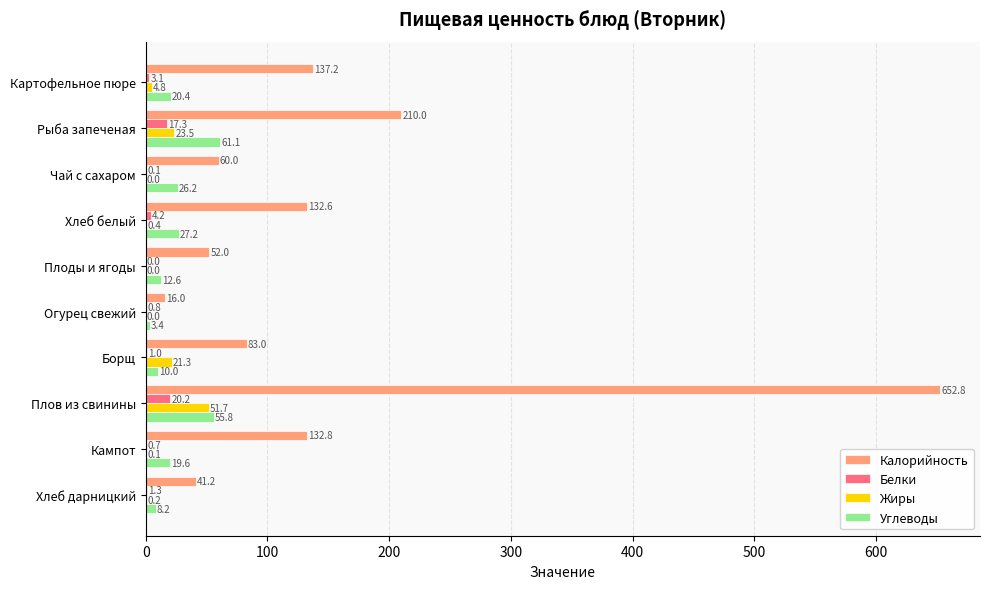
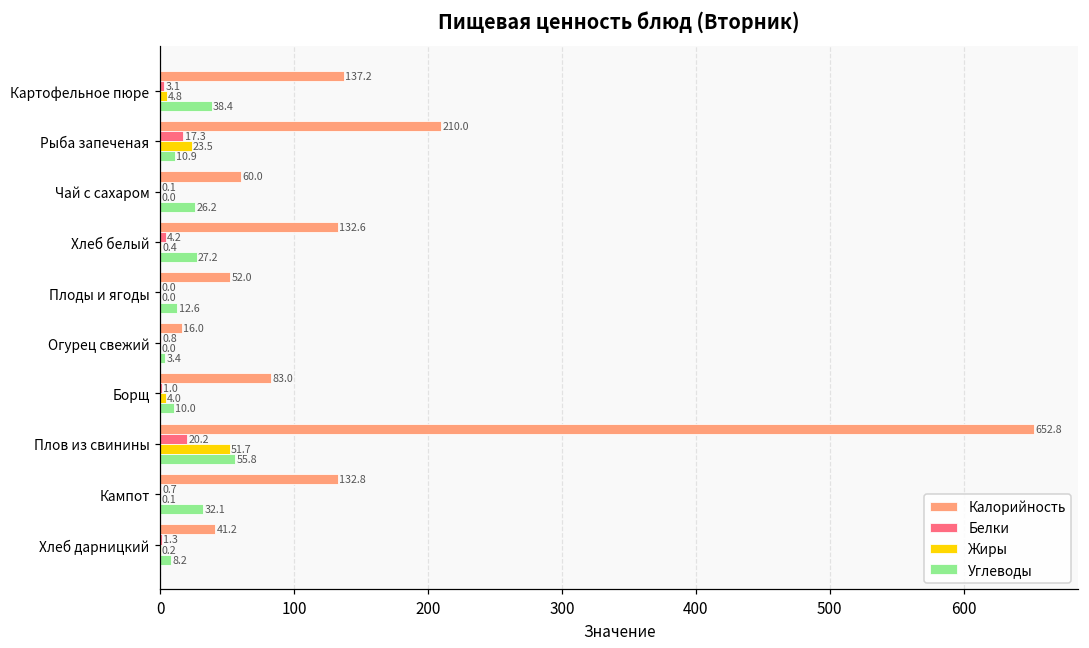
  {
    "Жиры": {
      "Картофельное пюре": 4.8,
      "Рыба запеченая": 23.5,
      "Чай с сахаром": 0.0,
      "Хлеб белый": 0.4,
      "Плоды и ягоды": 0.0,
      "Огурец свежий": 0.0,
-     "Борщ": 21.3,
+     "Борщ": 4.0,
      "Плов из свинины": 51.7,
      "Кампот": 0.1,
      "Хлеб дарницкий": 0.2
    },
    "Углеводы": {
-     "Картофельное пюре": 20.4,
-     "Рыба запеченая": 61.1,
+     "Картофельное пюре": 38.4,
+     "Рыба запеченая": 10.9,
      "Чай с сахаром": 26.2,
      "Хлеб белый": 27.2,
      "Плоды и ягоды": 12.6,
      "Огурец свежий": 3.4,
      "Борщ": 10.0,
      "Плов из свинины": 55.8,
-     "Кампот": 19.6,
+     "Кампот": 32.1,
      "Хлеб дарницкий": 8.2
    }
  }
